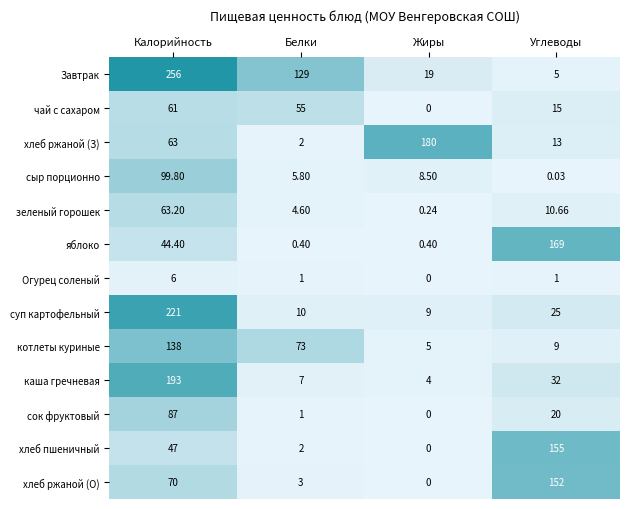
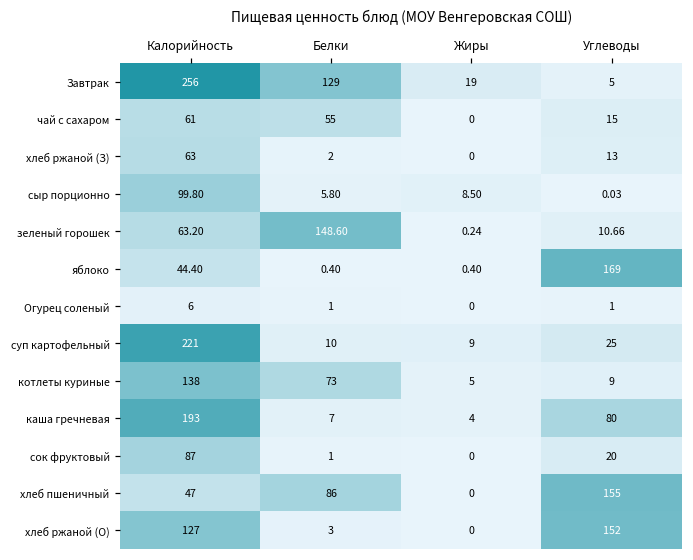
  {
    "Завтрак": {
      "Калорийность": 256,
      "Белки": 129,
      "Жиры": 19,
      "Углеводы": 5
    },
    "чай с сахаром": {
      "Калорийность": 61,
      "Белки": 55,
      "Жиры": 0,
      "Углеводы": 15
    },
    "хлеб ржаной (З)": {
      "Калорийность": 63,
      "Белки": 2,
-     "Жиры": 180,
+     "Жиры": 0,
      "Углеводы": 13
    },
    "сыр порционно": {
      "Калорийность": 99.80,
      "Белки": 5.80,
      "Жиры": 8.50,
      "Углеводы": 0.03
    },
    "зеленый горошек": {
      "Калорийность": 63.20,
-     "Белки": 4.60,
+     "Белки": 148.60,
      "Жиры": 0.24,
      "Углеводы": 10.66
    },
    "яблоко": {
      "Калорийность": 44.40,
      "Белки": 0.40,
      "Жиры": 0.40,
      "Углеводы": 169
    },
    "Огурец соленый": {
      "Калорийность": 6,
      "Белки": 1,
      "Жиры": 0,
      "Углеводы": 1
    },
    "суп картофельный": {
      "Калорийность": 221,
      "Белки": 10,
      "Жиры": 9,
      "Углеводы": 25
    },
    "котлеты куриные": {
      "Калорийность": 138,
      "Белки": 73,
      "Жиры": 5,
      "Углеводы": 9
    },
    "каша гречневая": {
      "Калорийность": 193,
      "Белки": 7,
      "Жиры": 4,
-     "Углеводы": 32
+     "Углеводы": 80
    },
    "сок фруктовый": {
      "Калорийность": 87,
      "Белки": 1,
      "Жиры": 0,
      "Углеводы": 20
    },
    "хлеб пшеничный": {
      "Калорийность": 47,
-     "Белки": 2,
+     "Белки": 86,
      "Жиры": 0,
      "Углеводы": 155
    },
    "хлеб ржаной (О)": {
-     "Калорийность": 70,
+     "Калорийность": 127,
      "Белки": 3,
      "Жиры": 0,
      "Углеводы": 152
    }
  }
